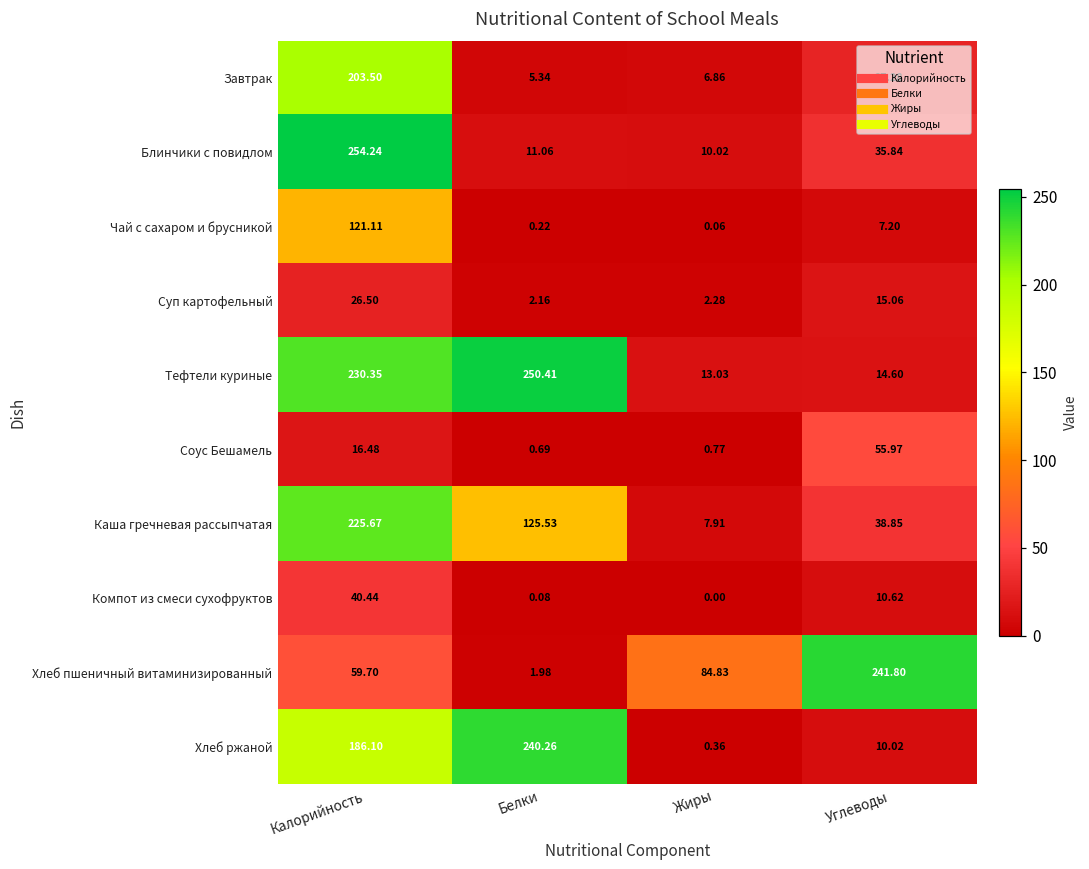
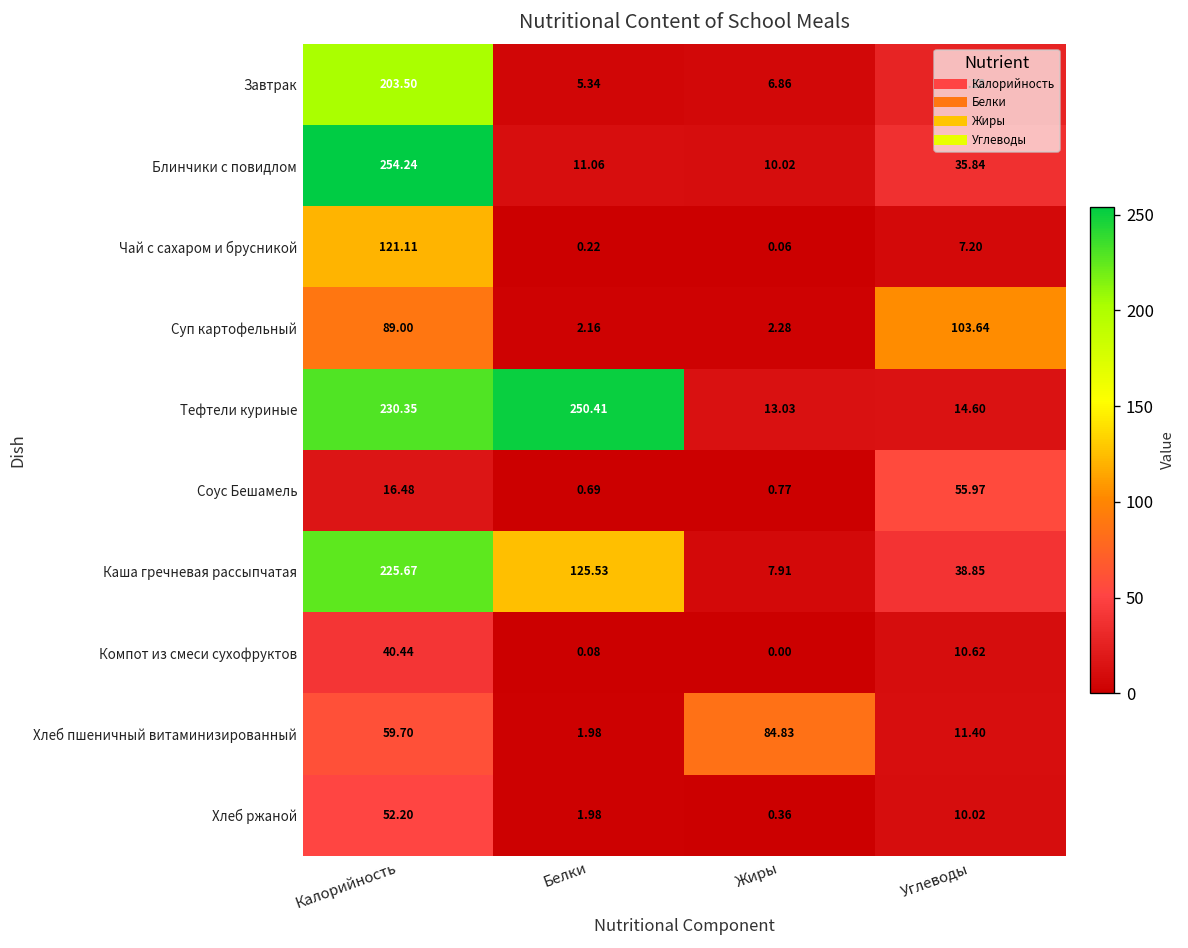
  {
    "Завтрак": {
      "Калорийность": 203.50,
      "Белки": 5.34,
      "Жиры": 6.86
    },
    "Блинчики с повидлом": {
      "Калорийность": 254.24,
      "Белки": 11.06,
      "Жиры": 10.02,
      "Углеводы": 35.84
    },
    "Чай с сахаром и брусникой": {
      "Калорийность": 121.11,
      "Белки": 0.22,
      "Жиры": 0.06,
      "Углеводы": 7.20
    },
    "Суп картофельный": {
-     "Калорийность": 26.50,
+     "Калорийность": 89.00,
      "Белки": 2.16,
      "Жиры": 2.28,
-     "Углеводы": 15.06
+     "Углеводы": 103.64
    },
    "Тефтели куриные": {
      "Калорийность": 230.35,
      "Белки": 250.41,
      "Жиры": 13.03,
      "Углеводы": 14.60
    },
    "Соус Бешамель": {
      "Калорийность": 16.48,
      "Белки": 0.69,
      "Жиры": 0.77,
      "Углеводы": 55.97
    },
    "Каша гречневая рассыпчатая": {
      "Калорийность": 225.67,
      "Белки": 125.53,
      "Жиры": 7.91,
      "Углеводы": 38.85
    },
    "Компот из смеси сухофруктов": {
      "Калорийность": 40.44,
      "Белки": 0.08,
      "Жиры": 0.00,
      "Углеводы": 10.62
    },
    "Хлеб пшеничный витаминизированный": {
      "Калорийность": 59.70,
      "Белки": 1.98,
      "Жиры": 84.83,
-     "Углеводы": 241.80
+     "Углеводы": 11.40
    },
    "Хлеб ржаной": {
-     "Калорийность": 186.10,
-     "Белки": 240.26,
+     "Калорийность": 52.20,
+     "Белки": 1.98,
      "Жиры": 0.36,
      "Углеводы": 10.02
    }
  }
